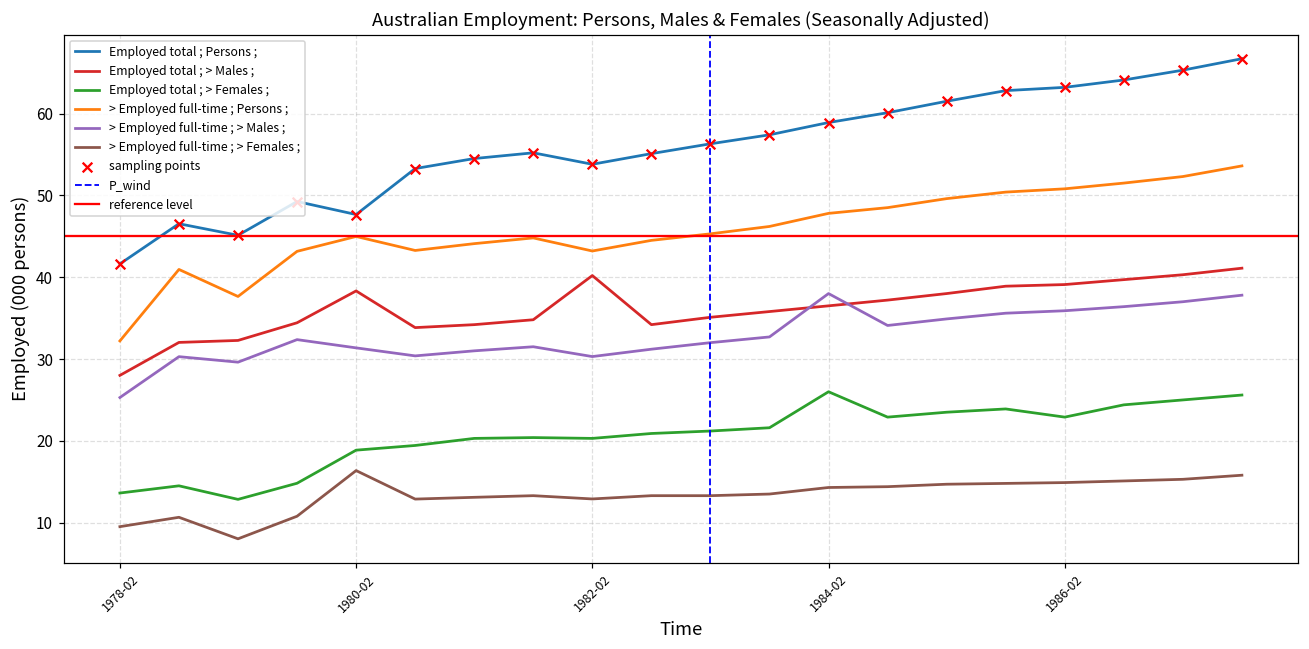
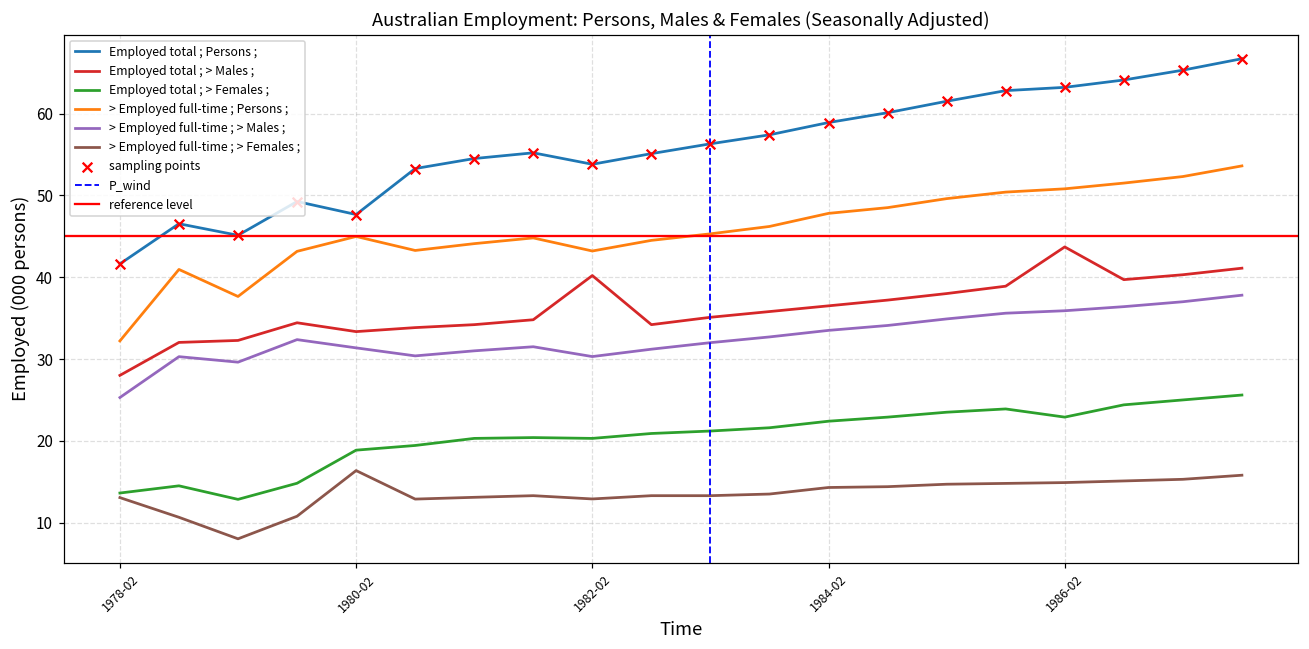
  {
    "sampling points": {
      "1978-02": 42,
      "1980-02": 48,
      "1982-02": 54,
      "1984-02": 59,
      "1986-02": 63
    },
    "Employed total ; > Males ;": {
      "1978-02": 28,
-     "1980-02": 38,
+     "1980-02": 33,
      "1982-02": 40,
      "1984-02": 37,
-     "1986-02": 39
+     "1986-02": 44
    },
    "Employed total ; > Females ;": {
      "1978-02": 14,
      "1980-02": 19,
      "1982-02": 20,
-     "1984-02": 26,
+     "1984-02": 22,
      "1986-02": 23
    },
    "> Employed full-time ; Persons ;": {
      "1978-02": 32,
      "1980-02": 45,
      "1982-02": 43,
      "1984-02": 48,
      "1986-02": 51
    },
    "> Employed full-time ; > Males ;": {
      "1978-02": 25,
      "1980-02": 31,
      "1982-02": 30,
-     "1984-02": 38,
+     "1984-02": 34,
      "1986-02": 36
    },
    "> Employed full-time ; > Females ;": {
-     "1978-02": 10,
+     "1978-02": 13,
      "1980-02": 16,
      "1982-02": 13,
      "1984-02": 14,
      "1986-02": 15
    }
  }
